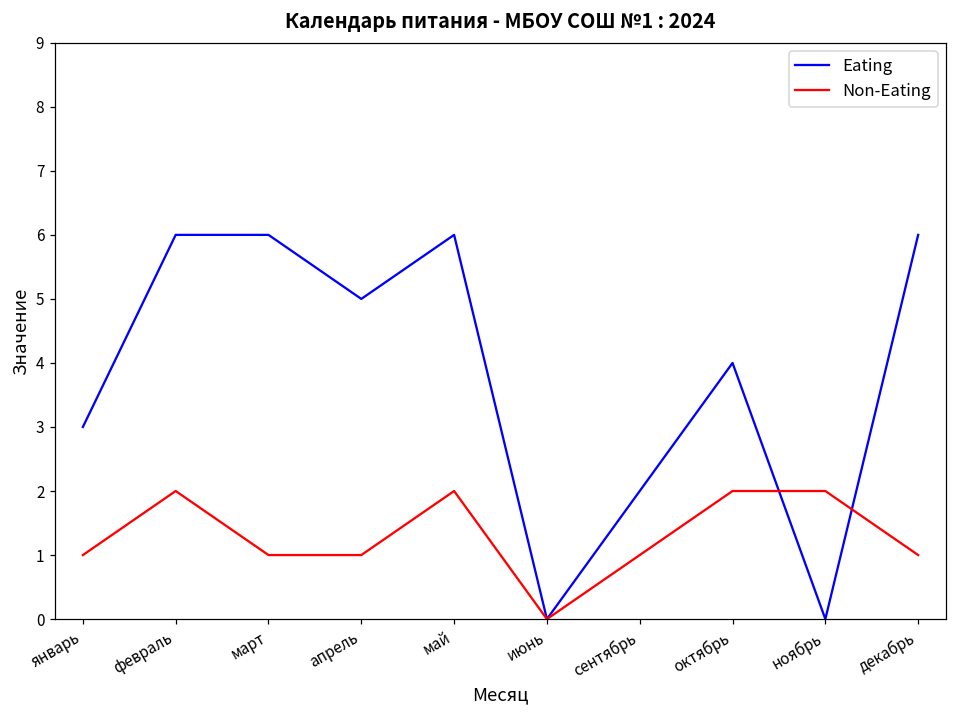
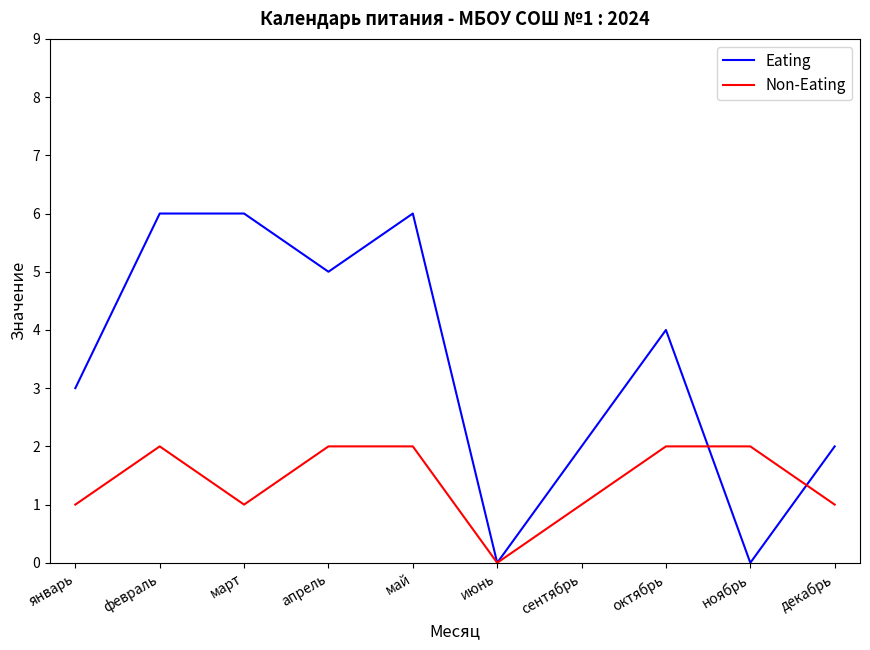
  {
    "Eating": {
      "январь": 3,
      "февраль": 6,
      "март": 6,
      "апрель": 5,
      "май": 6,
      "сентябрь": 2,
      "октябрь": 4,
      "ноябрь": 0,
-     "декабрь": 6
+     "декабрь": 2
    },
    "Non-Eating": {
      "январь": 1,
      "февраль": 2,
      "март": 1,
-     "апрель": 1,
+     "апрель": 2,
      "май": 2,
      "сентябрь": 1,
      "октябрь": 2,
      "ноябрь": 2,
      "декабрь": 1
    }
  }
